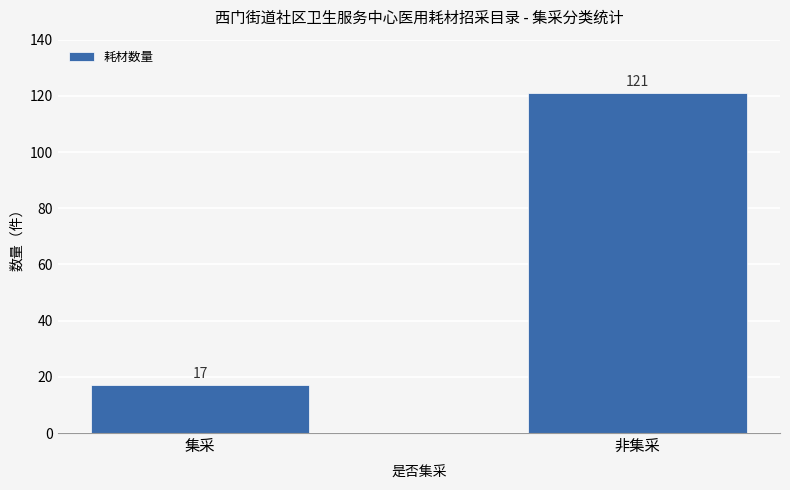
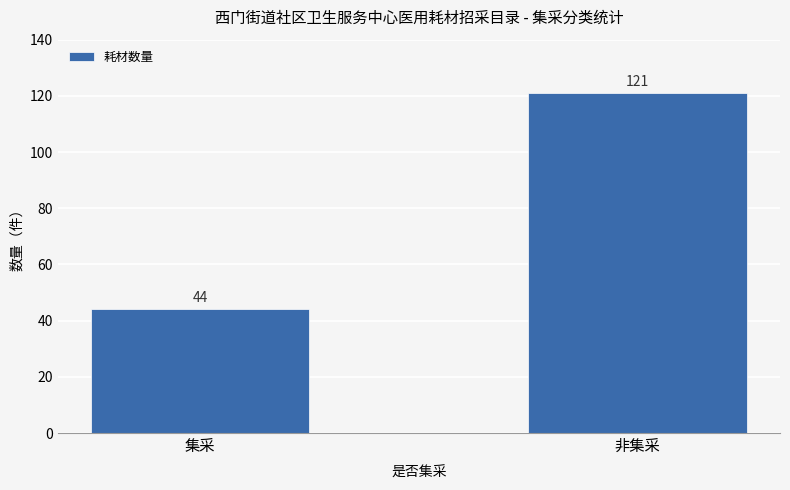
  {
-   "集采": 17,
+   "集采": 44,
    "非集采": 121
  }
